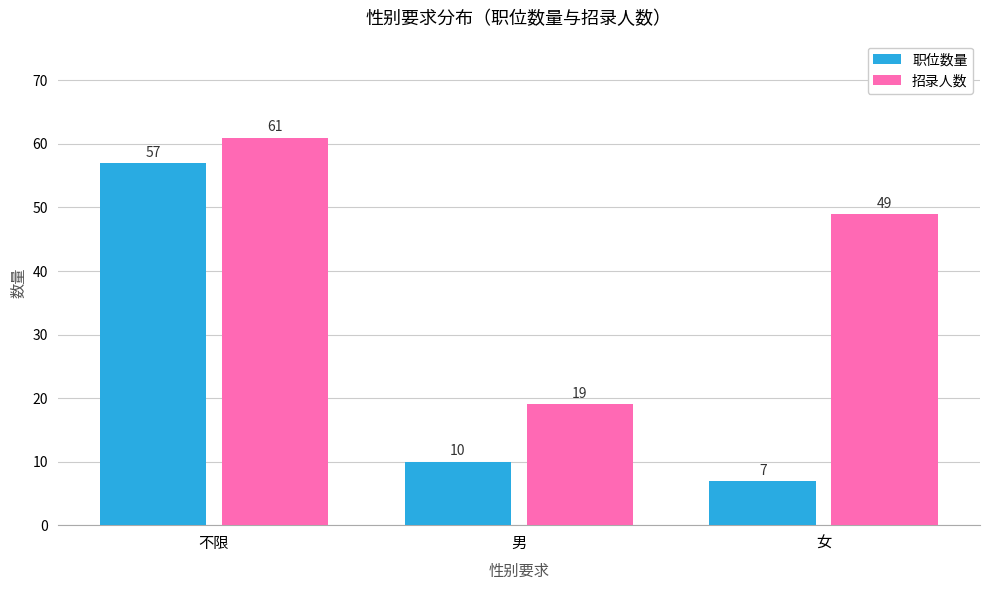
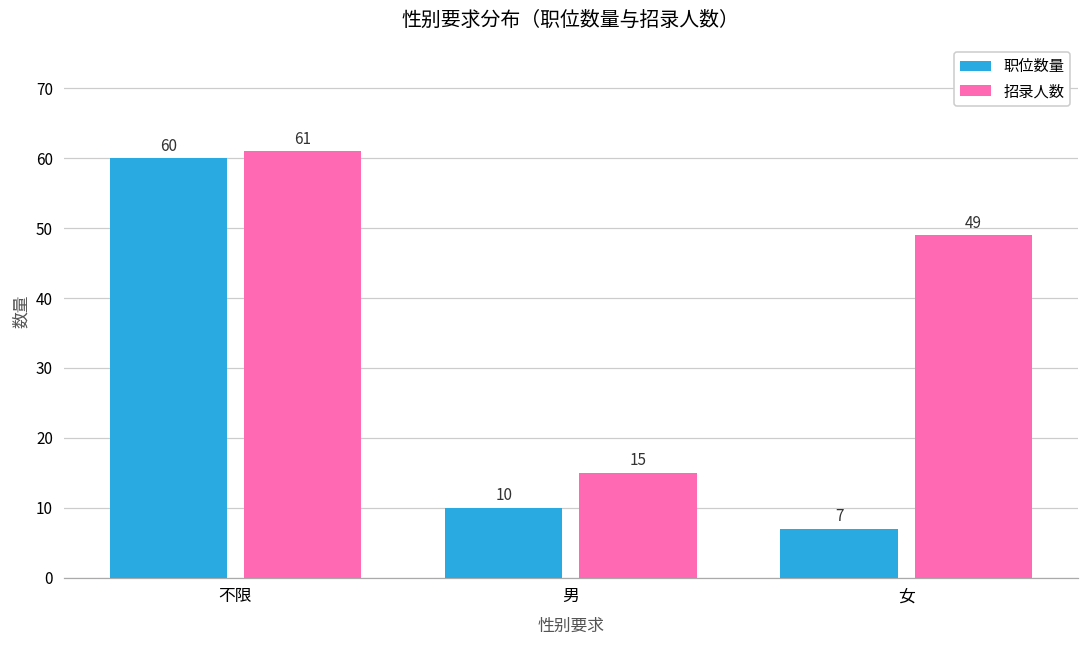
  {
    "职位数量": {
-     "不限": 57,
+     "不限": 60,
      "男": 10,
      "女": 7
    },
    "招录人数": {
      "不限": 61,
-     "男": 19,
+     "男": 15,
      "女": 49
    }
  }
